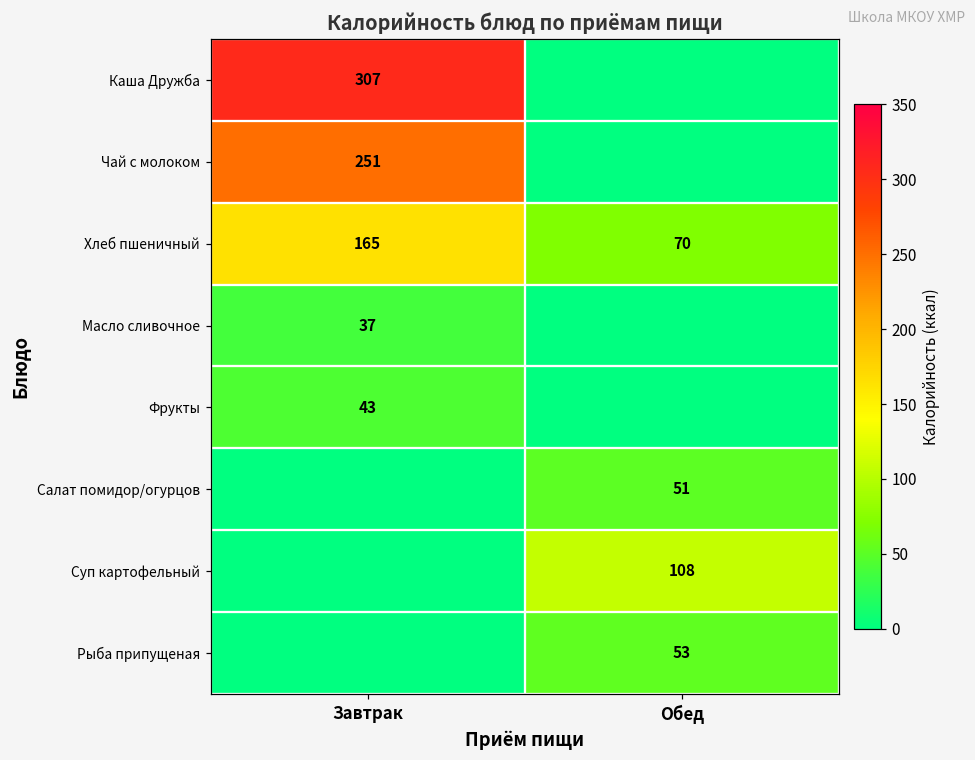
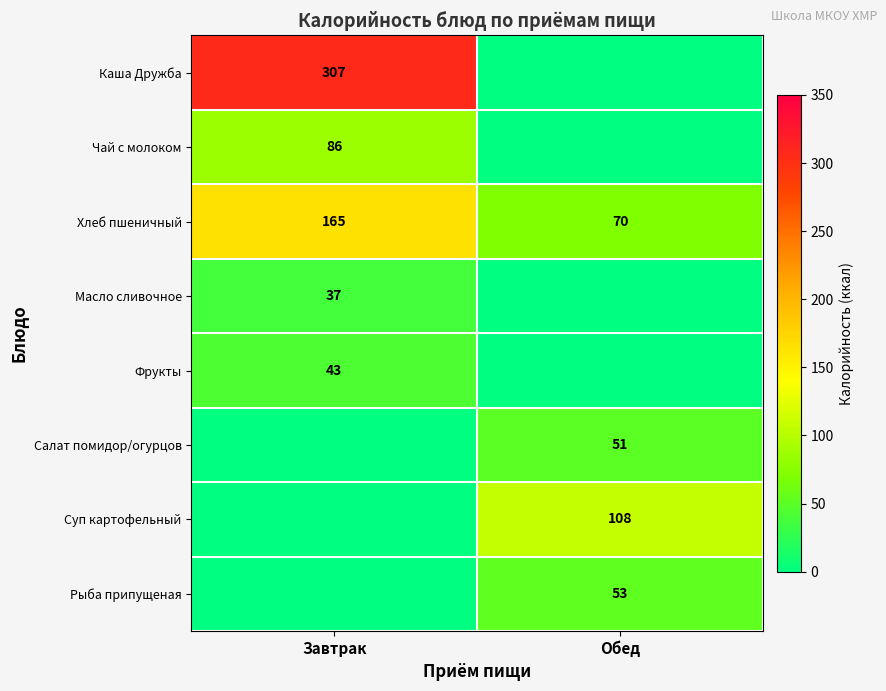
  {
    "Каша Дружба": {
      "Завтрак": 307
    },
    "Чай с молоком": {
-     "Завтрак": 251
+     "Завтрак": 86
    },
    "Хлеб пшеничный": {
      "Завтрак": 165,
      "Обед": 70
    },
    "Масло сливочное": {
      "Завтрак": 37
    },
    "Фрукты": {
      "Завтрак": 43
    },
    "Салат помидор/огурцов": {
      "Обед": 51
    },
    "Суп картофельный": {
      "Обед": 108
    },
    "Рыба припущеная": {
      "Обед": 53
    }
  }
